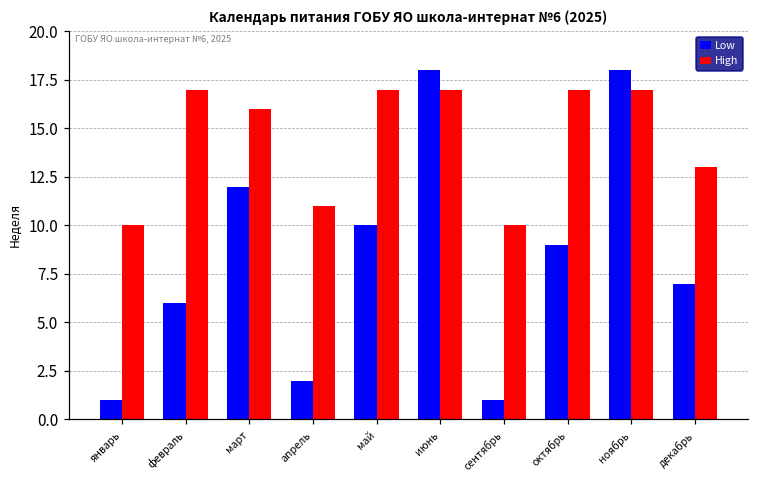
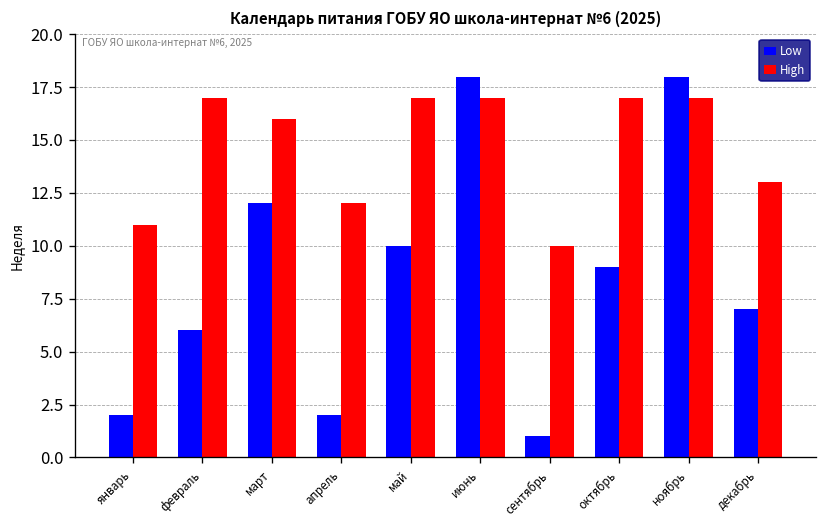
  {
    "Low": {
-     "январь": 1,
+     "январь": 2,
      "февраль": 6,
      "март": 12,
      "апрель": 2,
      "май": 10,
      "июнь": 18,
      "сентябрь": 1,
      "октябрь": 9,
      "ноябрь": 18,
      "декабрь": 7
    },
    "High": {
-     "январь": 10,
+     "январь": 11,
      "февраль": 17,
      "март": 16,
-     "апрель": 11,
+     "апрель": 12,
      "май": 17,
      "июнь": 17,
      "сентябрь": 10,
      "октябрь": 17,
      "ноябрь": 17,
      "декабрь": 13
    }
  }
